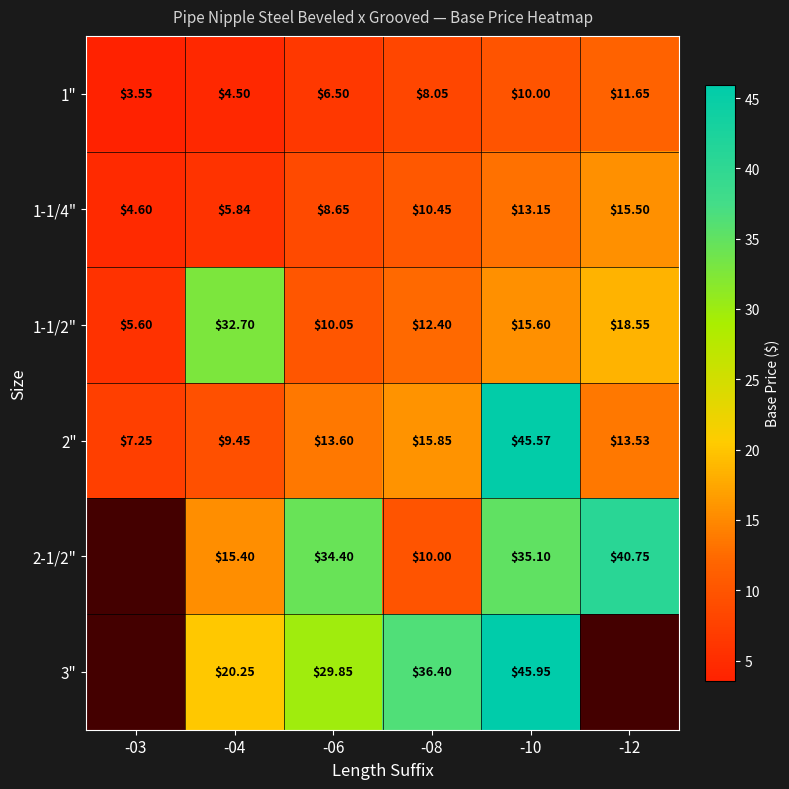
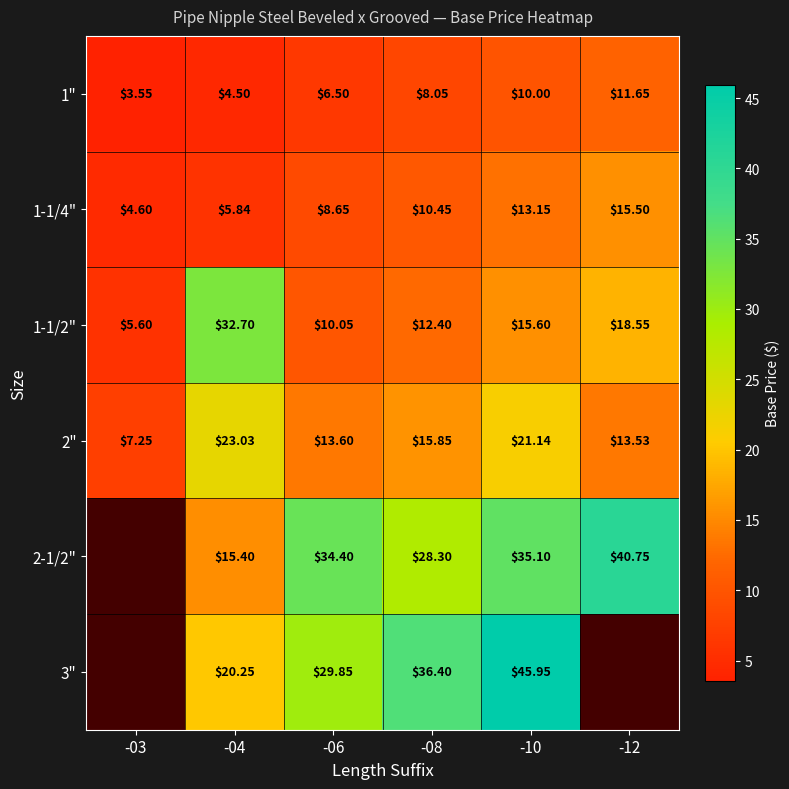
  {
    "1\"": {
      "-03": "$3.55",
      "-04": "$4.50",
      "-06": "$6.50",
      "-08": "$8.05",
      "-10": "$10.00",
      "-12": "$11.65"
    },
    "1-1/4\"": {
      "-03": "$4.60",
      "-04": "$5.84",
      "-06": "$8.65",
      "-08": "$10.45",
      "-10": "$13.15",
      "-12": "$15.50"
    },
    "1-1/2\"": {
      "-03": "$5.60",
      "-04": "$32.70",
      "-06": "$10.05",
      "-08": "$12.40",
      "-10": "$15.60",
      "-12": "$18.55"
    },
    "2\"": {
      "-03": "$7.25",
-     "-04": "$9.45",
+     "-04": "$23.03",
      "-06": "$13.60",
      "-08": "$15.85",
-     "-10": "$45.57",
+     "-10": "$21.14",
      "-12": "$13.53"
    },
    "2-1/2\"": {
      "-04": "$15.40",
      "-06": "$34.40",
-     "-08": "$10.00",
+     "-08": "$28.30",
      "-10": "$35.10",
      "-12": "$40.75"
    },
    "3\"": {
      "-04": "$20.25",
      "-06": "$29.85",
      "-08": "$36.40",
      "-10": "$45.95"
    }
  }
